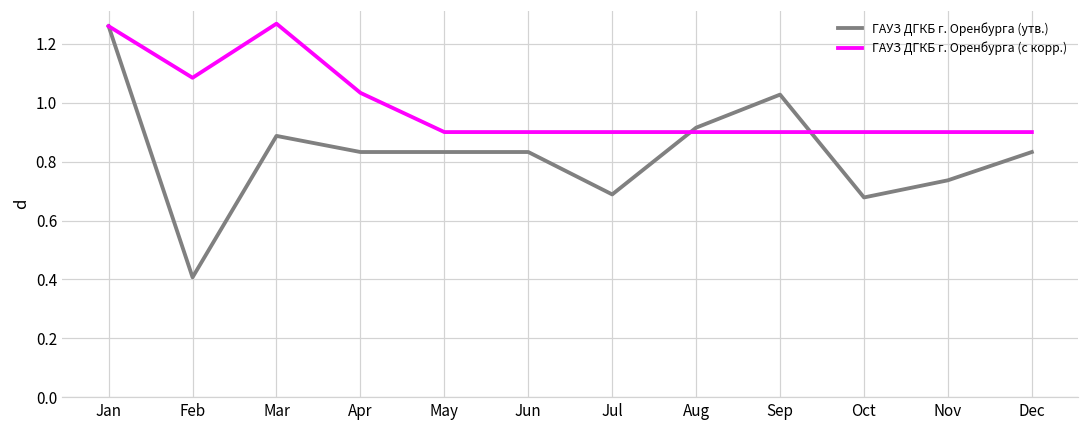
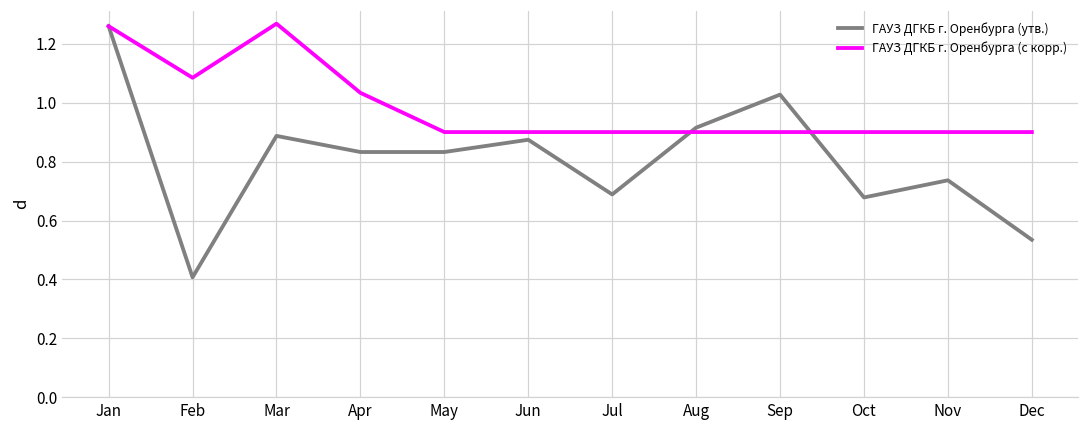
  {
    "ГАУЗ ДГКБ г. Оренбурга (утв.)": {
      "Feb": 0.41,
      "Mar": 0.89,
      "Apr": 0.83,
      "May": 0.83,
-     "Jun": 0.83,
+     "Jun": 0.87,
      "Jul": 0.69,
      "Aug": 0.92,
      "Sep": 1.03,
      "Oct": 0.68,
      "Nov": 0.74,
-     "Dec": 0.83
+     "Dec": 0.53
    },
    "ГАУЗ ДГКБ г. Оренбурга (с корр.)": {
      "Feb": 1.08,
      "Mar": 1.27,
      "Apr": 1.03,
      "May": 0.90,
      "Jun": 0.90,
      "Jul": 0.90,
      "Aug": 0.90,
      "Sep": 0.90,
      "Oct": 0.90,
      "Nov": 0.90,
      "Dec": 0.90
    }
  }
